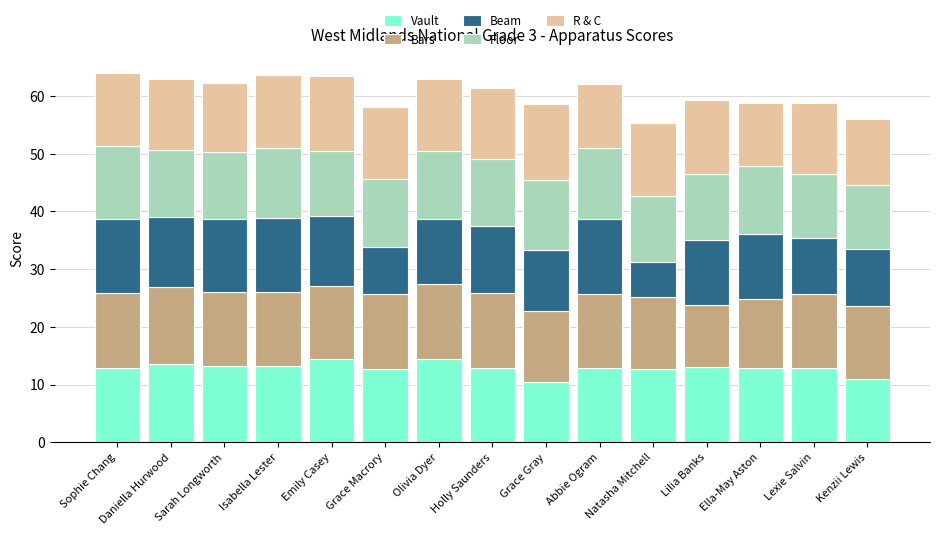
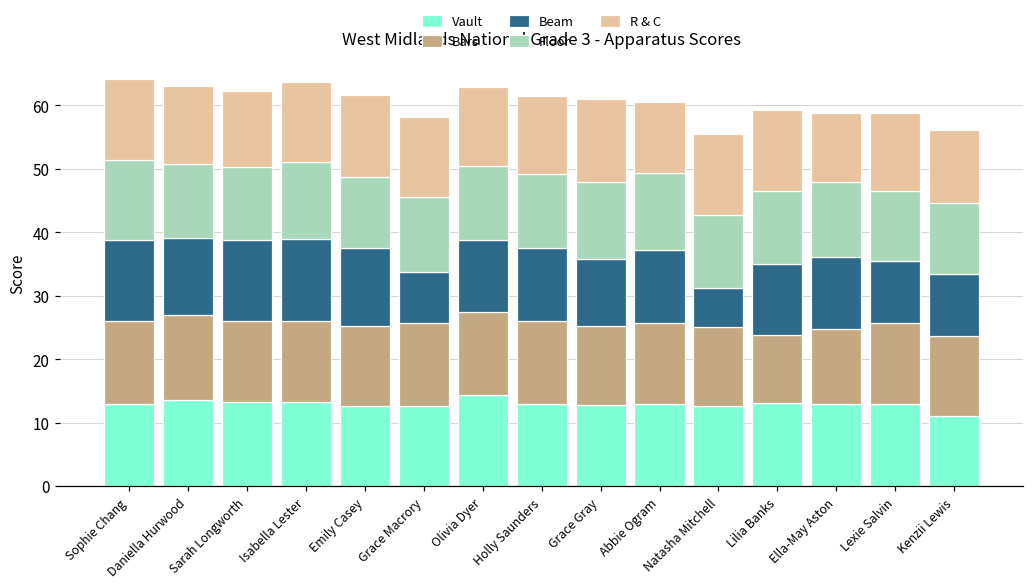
  {
    "Vault": {
      "Sophie Chang": 13,
      "Daniella Hurwood": 14,
      "Sarah Longworth": 13,
      "Isabella Lester": 13,
-     "Emily Casey": 14,
+     "Emily Casey": 13,
      "Grace Macrory": 13,
      "Olivia Dyer": 14,
      "Holly Saunders": 13,
-     "Grace Gray": 10,
+     "Grace Gray": 13,
      "Abbie Ogram": 13,
      "Natasha Mitchell": 13,
      "Lilia Banks": 13,
      "Ella-May Aston": 13,
      "Lexie Salvin": 13,
      "Kenzii Lewis": 11
    },
    "Beam": {
      "Sophie Chang": 13,
      "Daniella Hurwood": 12,
      "Sarah Longworth": 13,
      "Isabella Lester": 13,
      "Emily Casey": 12,
      "Grace Macrory": 8,
      "Olivia Dyer": 11,
      "Holly Saunders": 12,
      "Grace Gray": 11,
-     "Abbie Ogram": 13,
+     "Abbie Ogram": 11,
      "Natasha Mitchell": 6,
      "Lilia Banks": 11,
      "Ella-May Aston": 11,
      "Lexie Salvin": 10,
      "Kenzii Lewis": 10
    },
    "Floor": {
      "Sophie Chang": 13,
      "Daniella Hurwood": 12,
      "Sarah Longworth": 12,
      "Isabella Lester": 12,
      "Emily Casey": 11,
      "Grace Macrory": 12,
      "Olivia Dyer": 12,
      "Holly Saunders": 12,
      "Grace Gray": 12,
      "Abbie Ogram": 12,
      "Natasha Mitchell": 11,
      "Lilia Banks": 12,
      "Ella-May Aston": 12,
      "Lexie Salvin": 11,
      "Kenzii Lewis": 11
    }
  }
